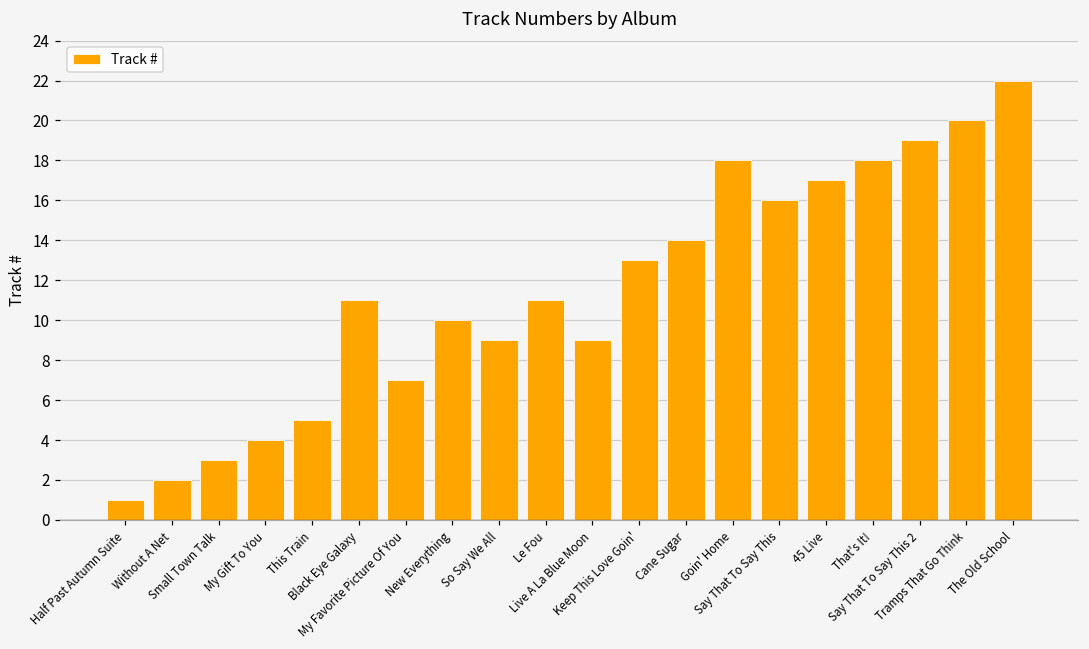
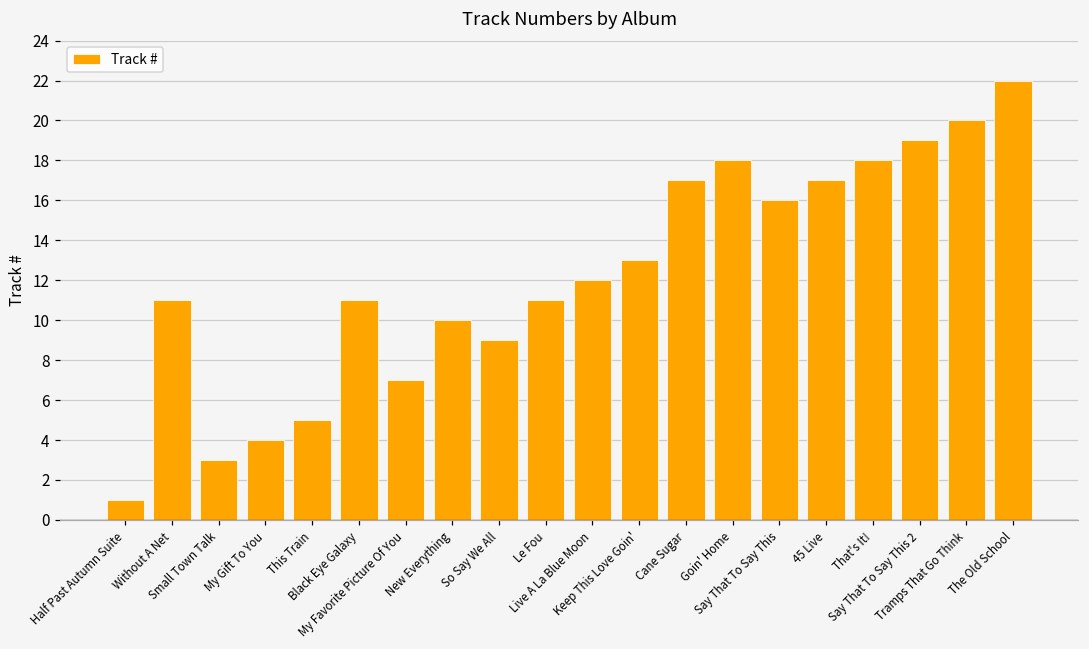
  {
    "Half Past Autumn Suite": 1,
-   "Without A Net": 2,
+   "Without A Net": 11,
    "Small Town Talk": 3,
    "My Gift To You": 4,
    "This Train": 5,
    "Black Eye Galaxy": 11,
    "My Favorite Picture Of You": 7,
    "New Everything": 10,
    "So Say We All": 9,
    "Le Fou": 11,
-   "Live A La Blue Moon": 9,
+   "Live A La Blue Moon": 12,
    "Keep This Love Goin'": 13,
-   "Cane Sugar": 14,
+   "Cane Sugar": 17,
    "Goin' Home": 18,
    "Say That To Say This": 16,
    "45 Live": 17,
    "That's It!": 18,
    "Say That To Say This 2": 19,
    "Tramps That Go Think": 20,
    "The Old School": 22
  }
